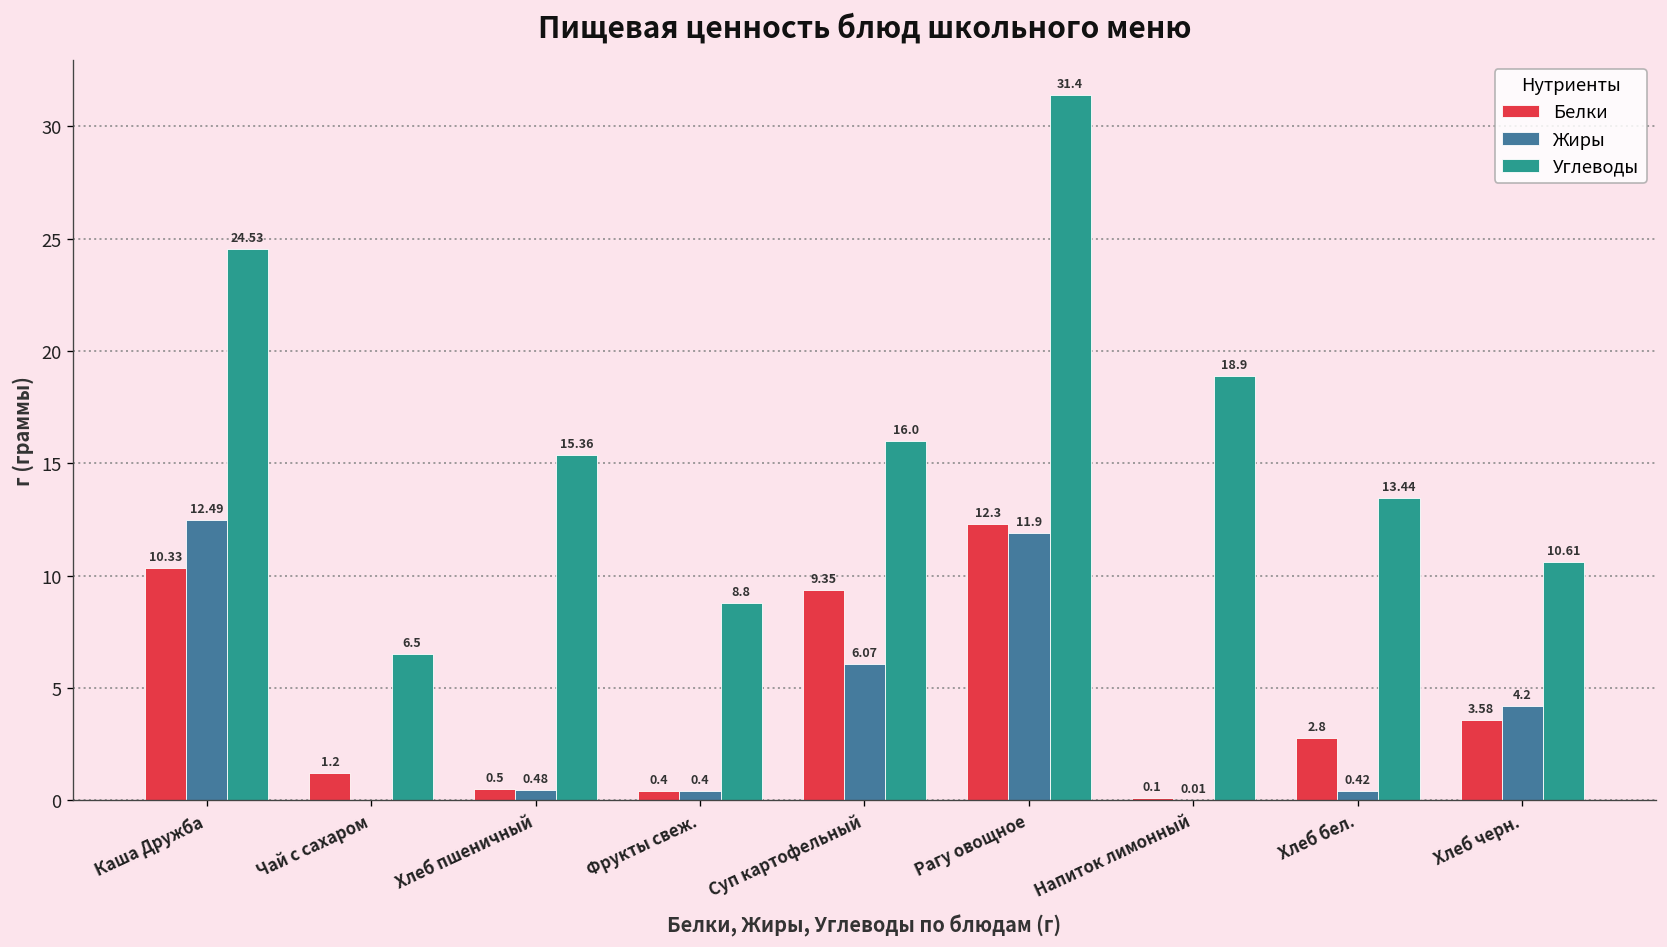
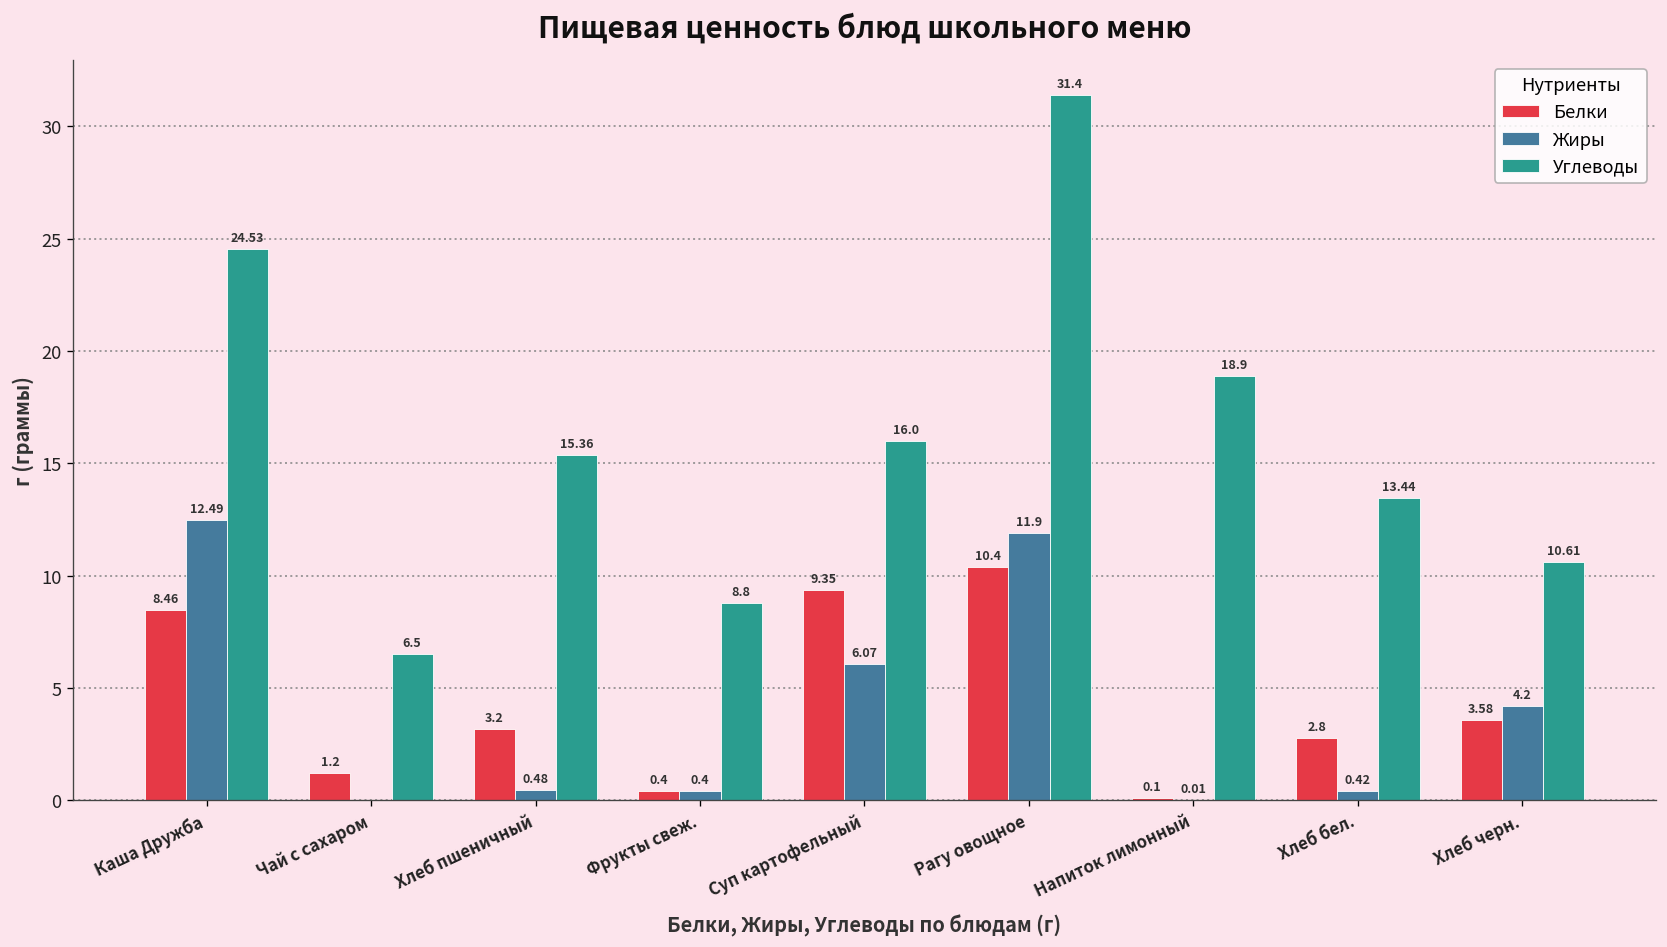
  {
    "Белки": {
-     "Каша Дружба": 10.33,
+     "Каша Дружба": 8.46,
      "Чай с сахаром": 1.2,
-     "Хлеб пшеничный": 0.5,
+     "Хлеб пшеничный": 3.2,
      "Фрукты свеж.": 0.4,
      "Суп картофельный": 9.35,
-     "Рагу овощное": 12.3,
+     "Рагу овощное": 10.4,
      "Напиток лимонный": 0.1,
      "Хлеб бел.": 2.8,
      "Хлеб черн.": 3.58
    }
  }
